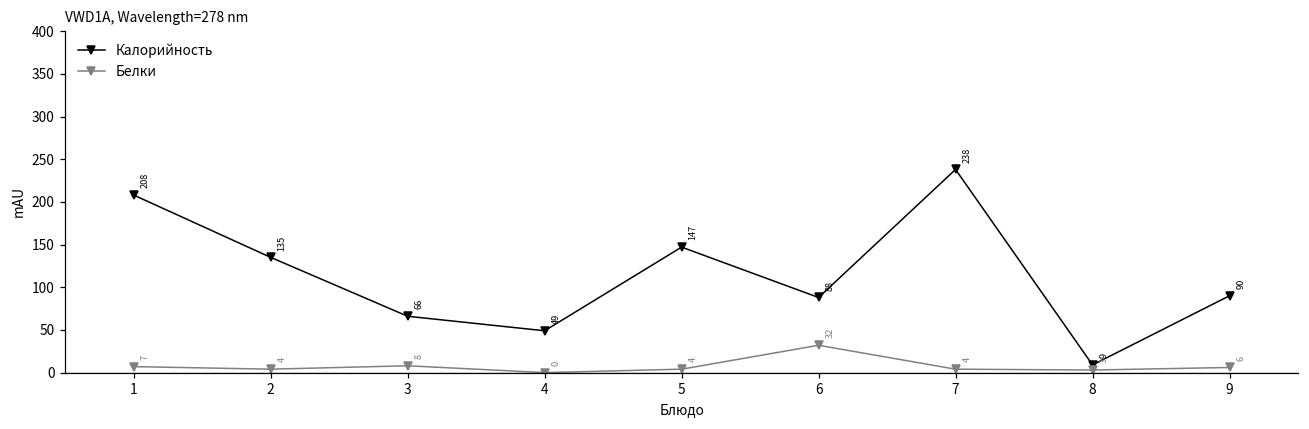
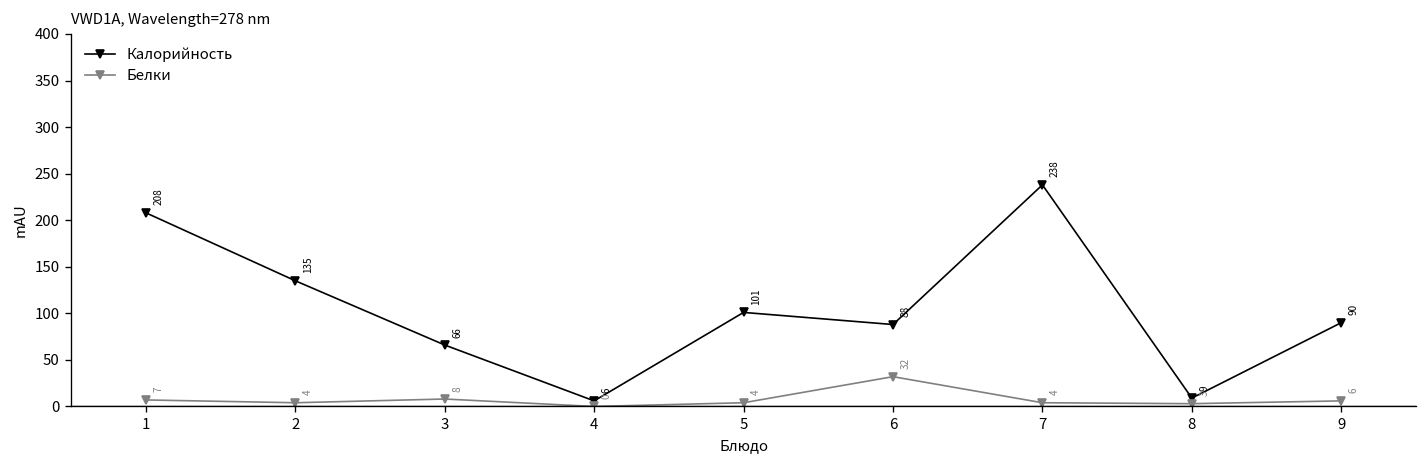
  {
    "Калорийность": {
      "1": 208,
      "2": 135,
      "3": 66,
-     "4": 49,
-     "5": 147,
+     "4": 6,
+     "5": 101,
      "6": 88,
      "7": 238,
      "8": 9,
      "9": 90
    },
    "Белки": {
      "1": 7,
      "2": 4,
      "3": 8,
      "4": 0,
      "5": 4,
      "6": 32,
      "7": 4,
      "8": 3,
      "9": 6
    }
  }
